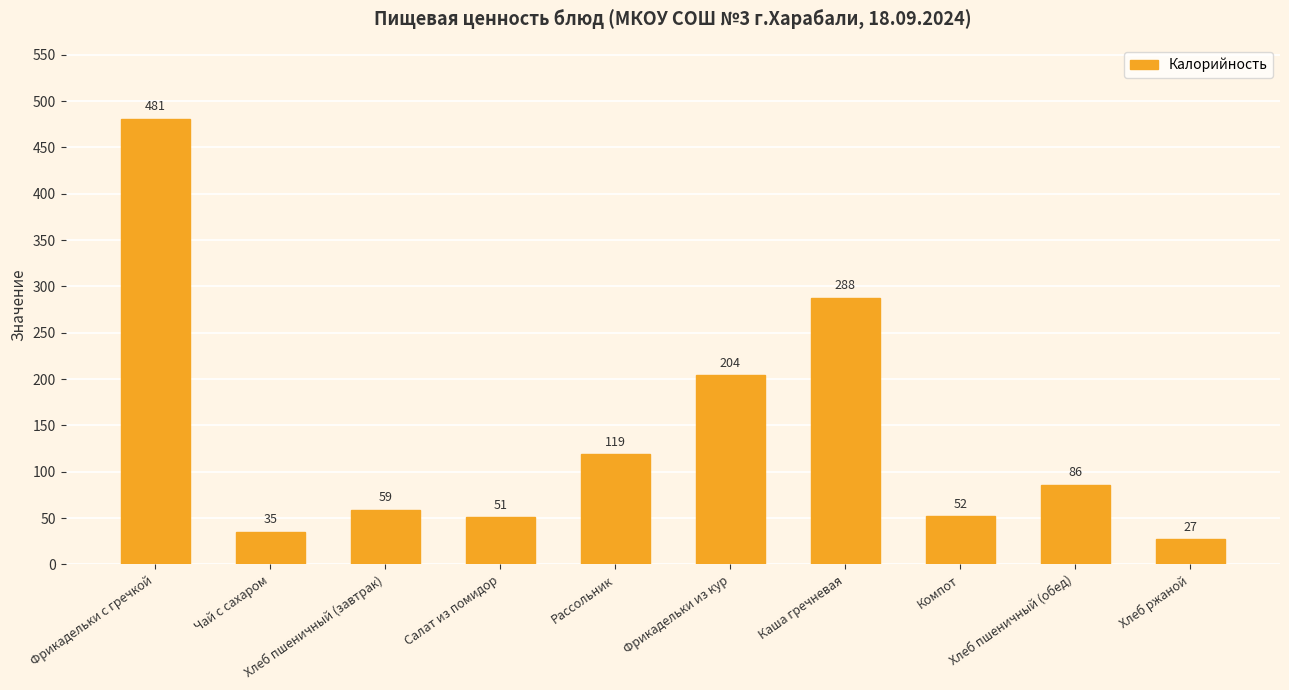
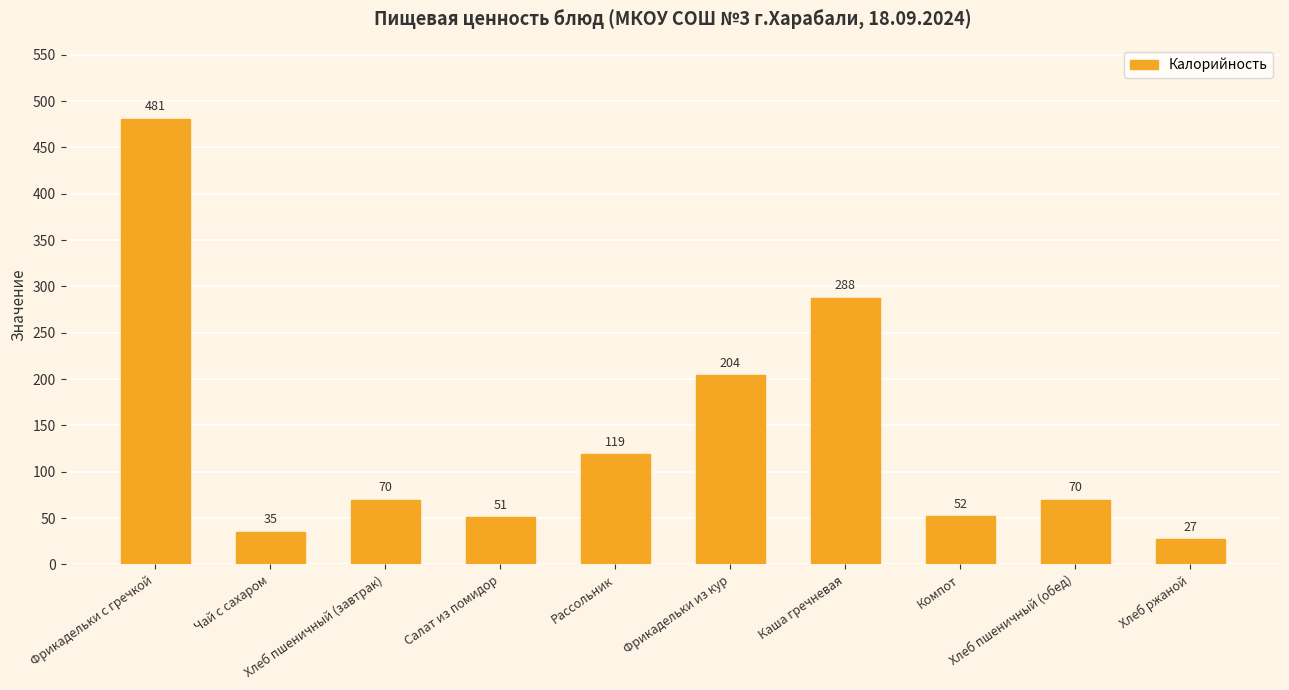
  {
    "Фрикадельки с гречкой": 481,
    "Чай с сахаром": 35,
-   "Хлеб пшеничный (завтрак)": 59,
+   "Хлеб пшеничный (завтрак)": 70,
    "Салат из помидор": 51,
    "Рассольник": 119,
    "Фрикадельки из кур": 204,
    "Каша гречневая": 288,
    "Компот": 52,
-   "Хлеб пшеничный (обед)": 86,
+   "Хлеб пшеничный (обед)": 70,
    "Хлеб ржаной": 27
  }
